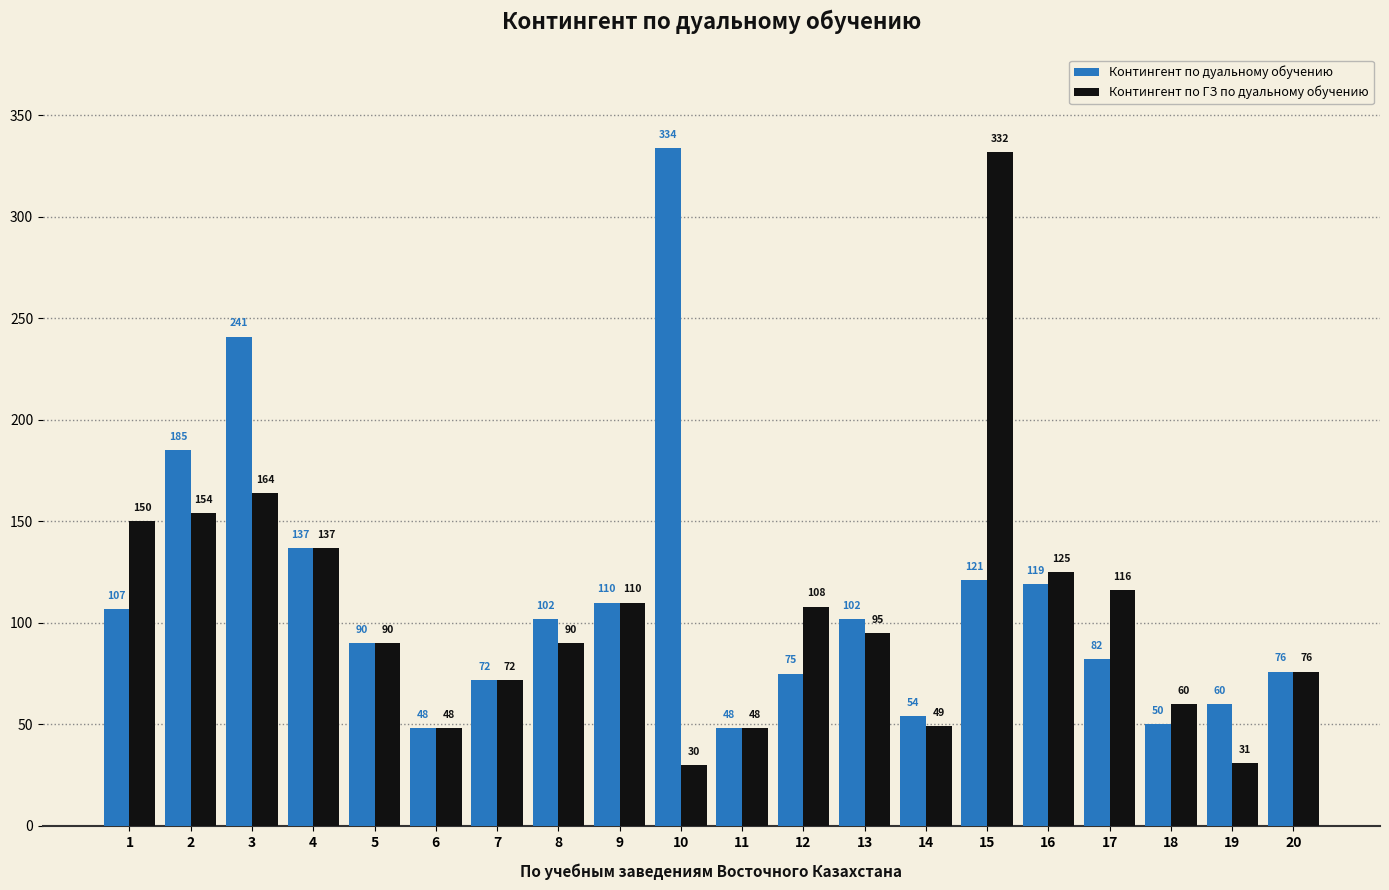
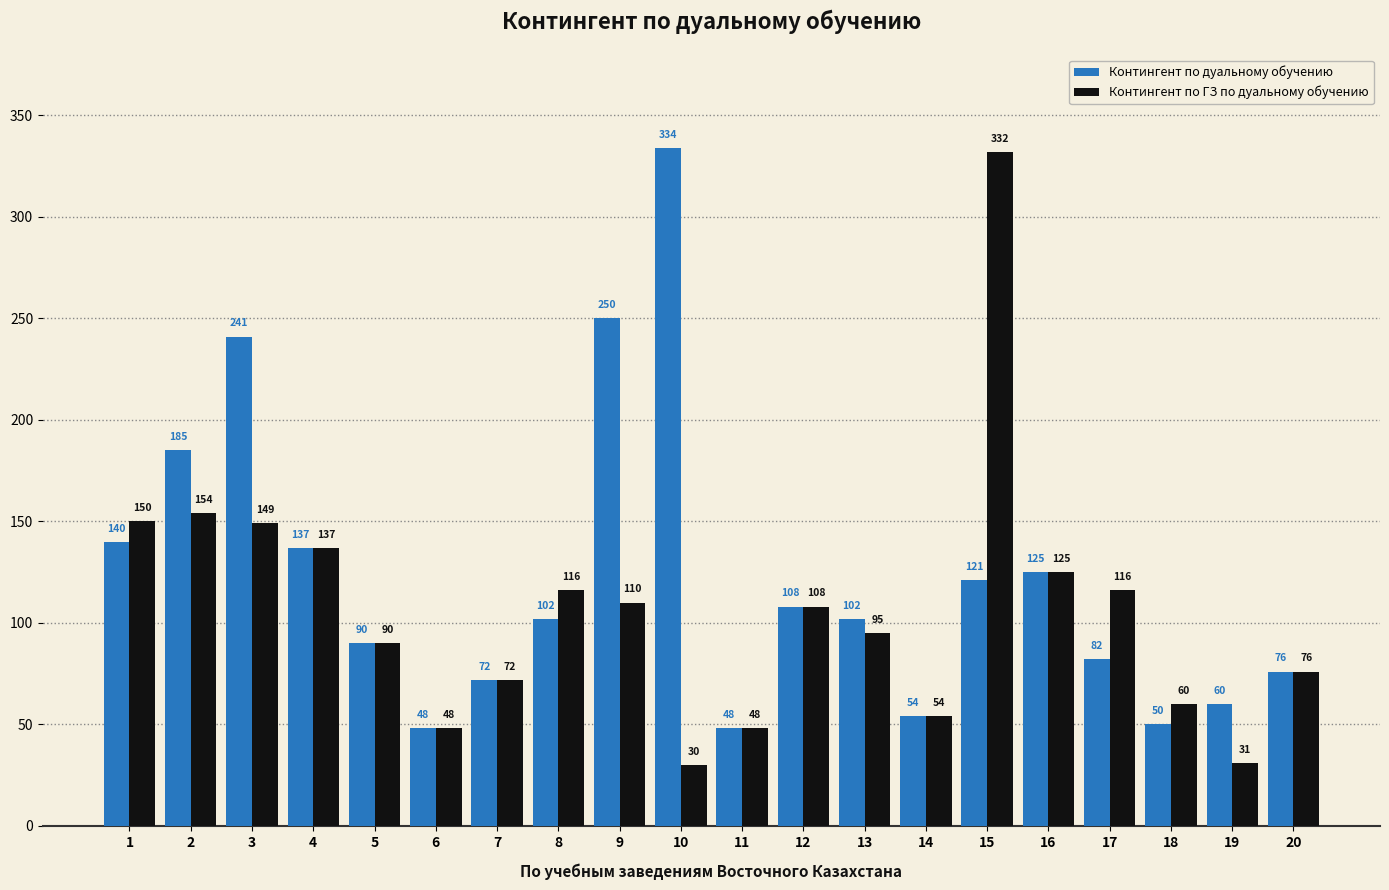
  {
    "Контингент по дуальному обучению": {
-     "1": 107,
+     "1": 140,
      "2": 185,
      "3": 241,
      "4": 137,
      "5": 90,
      "6": 48,
      "7": 72,
      "8": 102,
-     "9": 110,
+     "9": 250,
      "10": 334,
      "11": 48,
-     "12": 75,
+     "12": 108,
      "13": 102,
      "14": 54,
      "15": 121,
-     "16": 119,
+     "16": 125,
      "17": 82,
      "18": 50,
      "19": 60,
      "20": 76
    },
    "Контингент по ГЗ по дуальному обучению": {
      "1": 150,
      "2": 154,
-     "3": 164,
+     "3": 149,
      "4": 137,
      "5": 90,
      "6": 48,
      "7": 72,
-     "8": 90,
+     "8": 116,
      "9": 110,
      "10": 30,
      "11": 48,
      "12": 108,
      "13": 95,
-     "14": 49,
+     "14": 54,
      "15": 332,
      "16": 125,
      "17": 116,
      "18": 60,
      "19": 31,
      "20": 76
    }
  }
